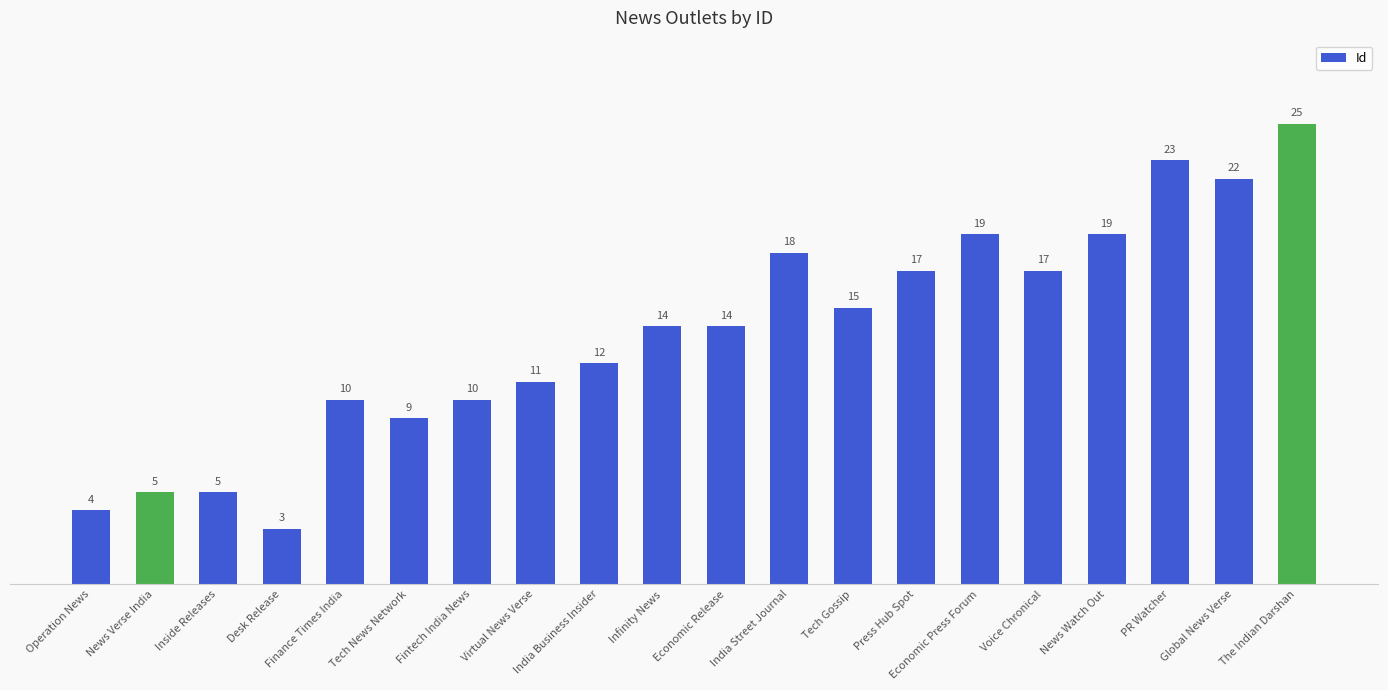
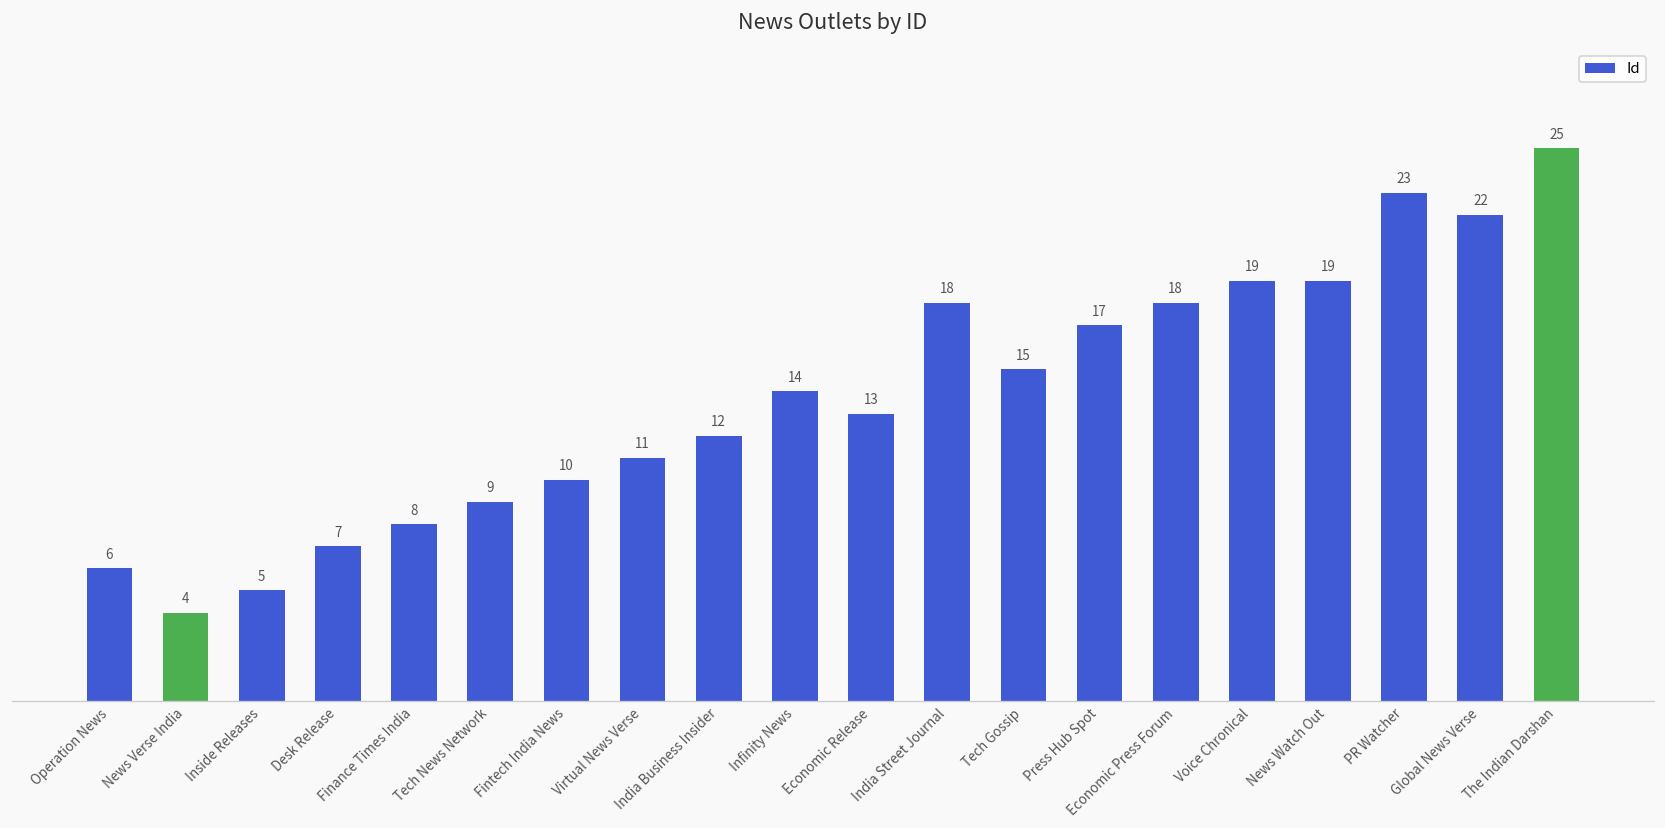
  {
-   "Operation News": 4,
-   "News Verse India": 5,
+   "Operation News": 6,
+   "News Verse India": 4,
    "Inside Releases": 5,
-   "Desk Release": 3,
-   "Finance Times India": 10,
+   "Desk Release": 7,
+   "Finance Times India": 8,
    "Tech News Network": 9,
    "Fintech India News": 10,
    "Virtual News Verse": 11,
    "India Business Insider": 12,
    "Infinity News": 14,
-   "Economic Release": 14,
+   "Economic Release": 13,
    "India Street Journal": 18,
    "Tech Gossip": 15,
    "Press Hub Spot": 17,
-   "Economic Press Forum": 19,
-   "Voice Chronical": 17,
+   "Economic Press Forum": 18,
+   "Voice Chronical": 19,
    "News Watch Out": 19,
    "PR Watcher": 23,
    "Global News Verse": 22,
    "The Indian Darshan": 25
  }
